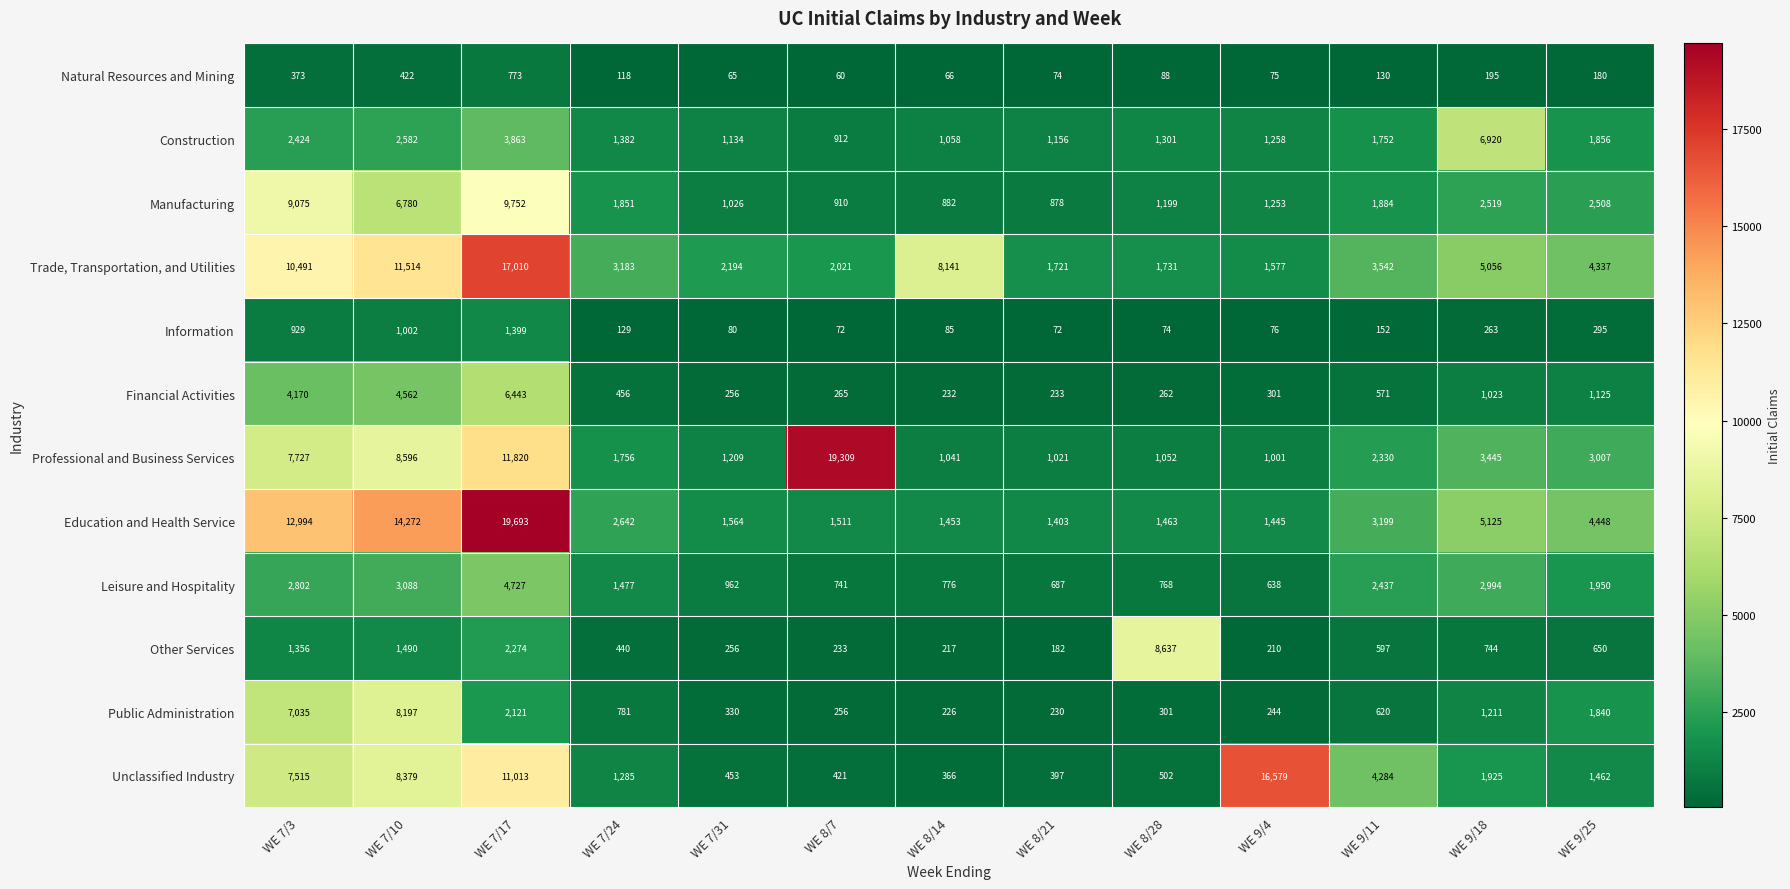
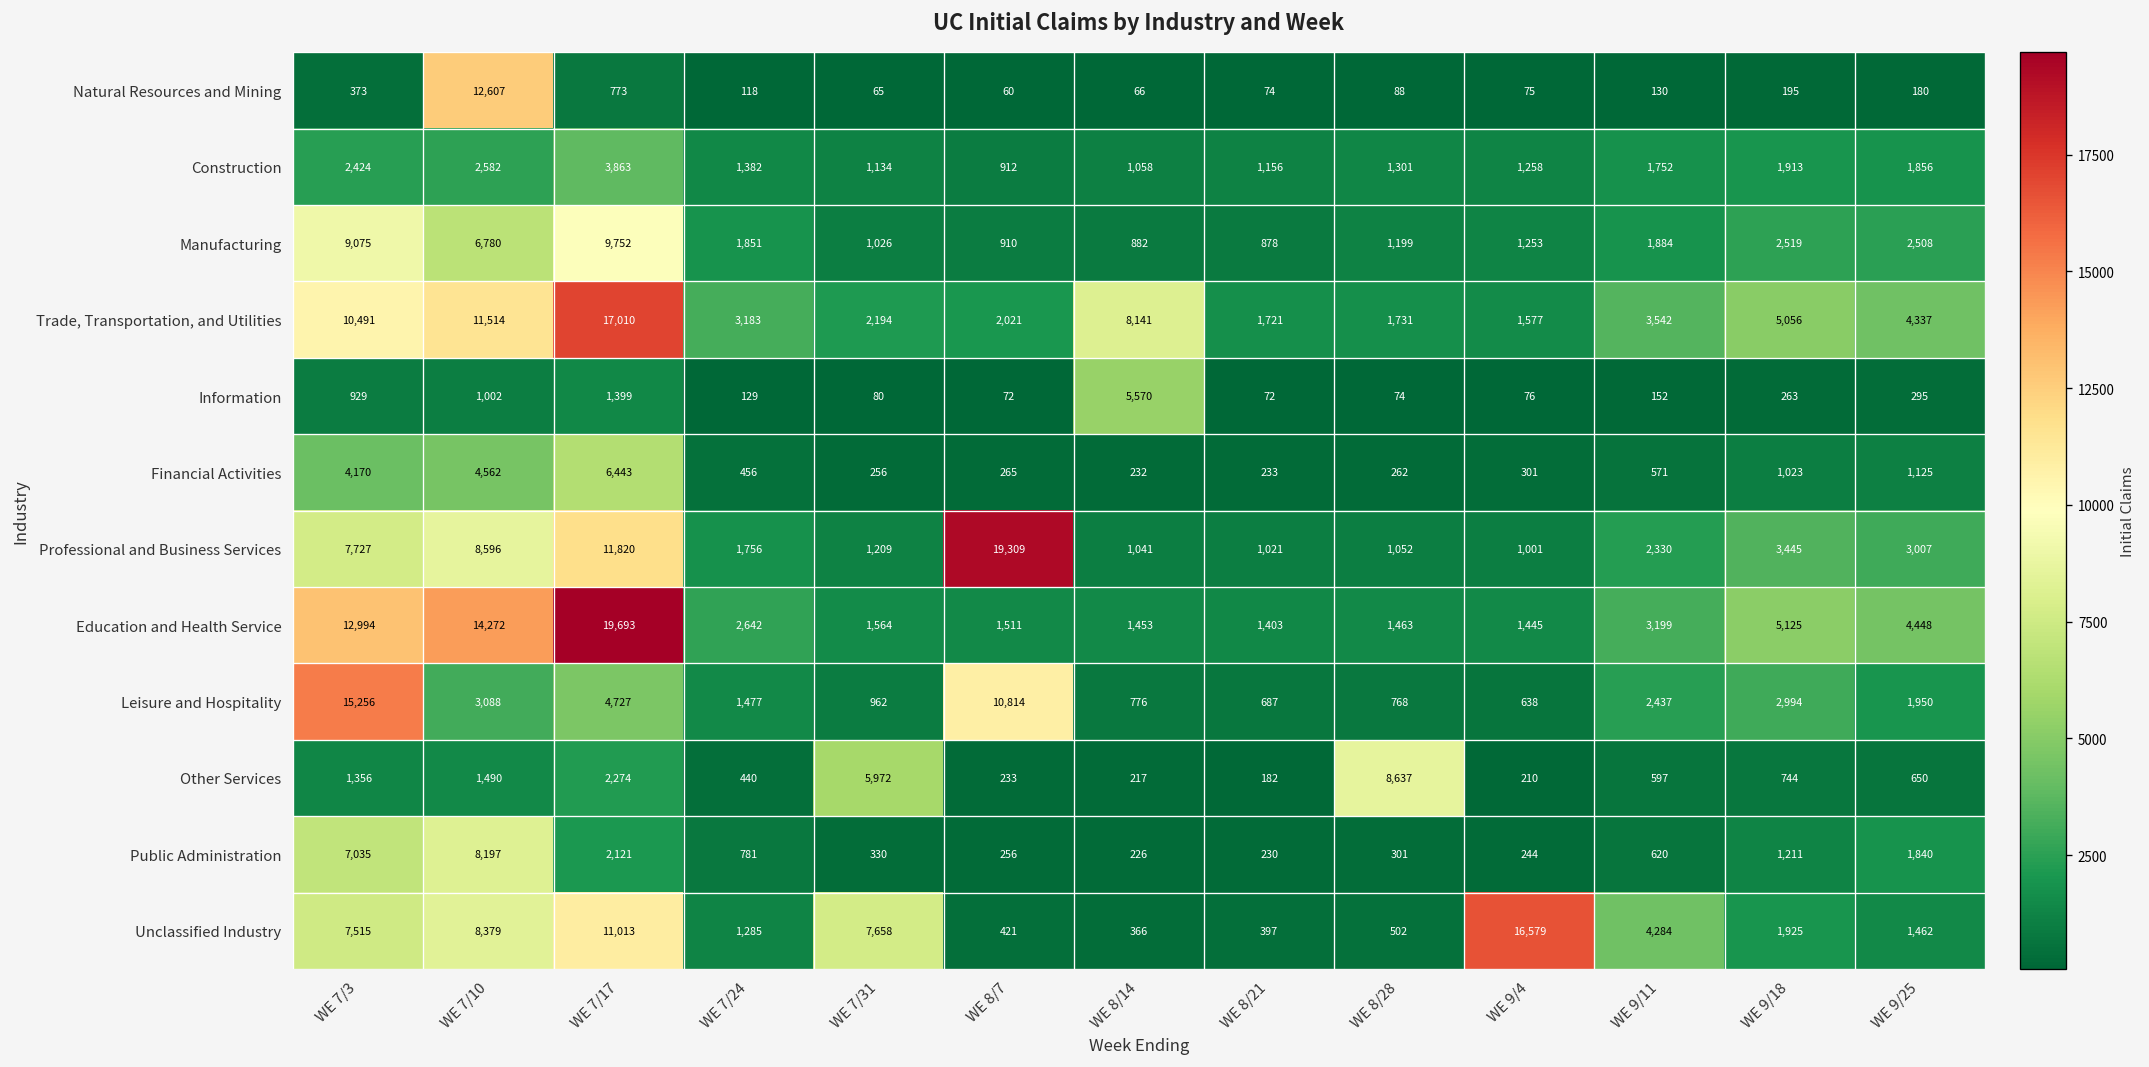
  {
    "Natural Resources and Mining": {
      "WE 7/3": "373",
-     "WE 7/10": "422",
+     "WE 7/10": "12,607",
      "WE 7/17": "773",
      "WE 7/24": "118",
      "WE 7/31": "65",
      "WE 8/7": "60",
      "WE 8/14": "66",
      "WE 8/21": "74",
      "WE 8/28": "88",
      "WE 9/4": "75",
      "WE 9/11": "130",
      "WE 9/18": "195",
      "WE 9/25": "180"
    },
    "Construction": {
      "WE 7/3": "2,424",
      "WE 7/10": "2,582",
      "WE 7/17": "3,863",
      "WE 7/24": "1,382",
      "WE 7/31": "1,134",
      "WE 8/7": "912",
      "WE 8/14": "1,058",
      "WE 8/21": "1,156",
      "WE 8/28": "1,301",
      "WE 9/4": "1,258",
      "WE 9/11": "1,752",
-     "WE 9/18": "6,920",
+     "WE 9/18": "1,913",
      "WE 9/25": "1,856"
    },
    "Manufacturing": {
      "WE 7/3": "9,075",
      "WE 7/10": "6,780",
      "WE 7/17": "9,752",
      "WE 7/24": "1,851",
      "WE 7/31": "1,026",
      "WE 8/7": "910",
      "WE 8/14": "882",
      "WE 8/21": "878",
      "WE 8/28": "1,199",
      "WE 9/4": "1,253",
      "WE 9/11": "1,884",
      "WE 9/18": "2,519",
      "WE 9/25": "2,508"
    },
    "Trade, Transportation, and Utilities": {
      "WE 7/3": "10,491",
      "WE 7/10": "11,514",
      "WE 7/17": "17,010",
      "WE 7/24": "3,183",
      "WE 7/31": "2,194",
      "WE 8/7": "2,021",
      "WE 8/14": "8,141",
      "WE 8/21": "1,721",
      "WE 8/28": "1,731",
      "WE 9/4": "1,577",
      "WE 9/11": "3,542",
      "WE 9/18": "5,056",
      "WE 9/25": "4,337"
    },
    "Information": {
      "WE 7/3": "929",
      "WE 7/10": "1,002",
      "WE 7/17": "1,399",
      "WE 7/24": "129",
      "WE 7/31": "80",
      "WE 8/7": "72",
-     "WE 8/14": "85",
+     "WE 8/14": "5,570",
      "WE 8/21": "72",
      "WE 8/28": "74",
      "WE 9/4": "76",
      "WE 9/11": "152",
      "WE 9/18": "263",
      "WE 9/25": "295"
    },
    "Financial Activities": {
      "WE 7/3": "4,170",
      "WE 7/10": "4,562",
      "WE 7/17": "6,443",
      "WE 7/24": "456",
      "WE 7/31": "256",
      "WE 8/7": "265",
      "WE 8/14": "232",
      "WE 8/21": "233",
      "WE 8/28": "262",
      "WE 9/4": "301",
      "WE 9/11": "571",
      "WE 9/18": "1,023",
      "WE 9/25": "1,125"
    },
    "Professional and Business Services": {
      "WE 7/3": "7,727",
      "WE 7/10": "8,596",
      "WE 7/17": "11,820",
      "WE 7/24": "1,756",
      "WE 7/31": "1,209",
      "WE 8/7": "19,309",
      "WE 8/14": "1,041",
      "WE 8/21": "1,021",
      "WE 8/28": "1,052",
      "WE 9/4": "1,001",
      "WE 9/11": "2,330",
      "WE 9/18": "3,445",
      "WE 9/25": "3,007"
    },
    "Education and Health Service": {
      "WE 7/3": "12,994",
      "WE 7/10": "14,272",
      "WE 7/17": "19,693",
      "WE 7/24": "2,642",
      "WE 7/31": "1,564",
      "WE 8/7": "1,511",
      "WE 8/14": "1,453",
      "WE 8/21": "1,403",
      "WE 8/28": "1,463",
      "WE 9/4": "1,445",
      "WE 9/11": "3,199",
      "WE 9/18": "5,125",
      "WE 9/25": "4,448"
    },
    "Leisure and Hospitality": {
-     "WE 7/3": "2,802",
+     "WE 7/3": "15,256",
      "WE 7/10": "3,088",
      "WE 7/17": "4,727",
      "WE 7/24": "1,477",
      "WE 7/31": "962",
-     "WE 8/7": "741",
+     "WE 8/7": "10,814",
      "WE 8/14": "776",
      "WE 8/21": "687",
      "WE 8/28": "768",
      "WE 9/4": "638",
      "WE 9/11": "2,437",
      "WE 9/18": "2,994",
      "WE 9/25": "1,950"
    },
    "Other Services": {
      "WE 7/3": "1,356",
      "WE 7/10": "1,490",
      "WE 7/17": "2,274",
      "WE 7/24": "440",
-     "WE 7/31": "256",
+     "WE 7/31": "5,972",
      "WE 8/7": "233",
      "WE 8/14": "217",
      "WE 8/21": "182",
      "WE 8/28": "8,637",
      "WE 9/4": "210",
      "WE 9/11": "597",
      "WE 9/18": "744",
      "WE 9/25": "650"
    },
    "Public Administration": {
      "WE 7/3": "7,035",
      "WE 7/10": "8,197",
      "WE 7/17": "2,121",
      "WE 7/24": "781",
      "WE 7/31": "330",
      "WE 8/7": "256",
      "WE 8/14": "226",
      "WE 8/21": "230",
      "WE 8/28": "301",
      "WE 9/4": "244",
      "WE 9/11": "620",
      "WE 9/18": "1,211",
      "WE 9/25": "1,840"
    },
    "Unclassified Industry": {
      "WE 7/3": "7,515",
      "WE 7/10": "8,379",
      "WE 7/17": "11,013",
      "WE 7/24": "1,285",
-     "WE 7/31": "453",
+     "WE 7/31": "7,658",
      "WE 8/7": "421",
      "WE 8/14": "366",
      "WE 8/21": "397",
      "WE 8/28": "502",
      "WE 9/4": "16,579",
      "WE 9/11": "4,284",
      "WE 9/18": "1,925",
      "WE 9/25": "1,462"
    }
  }
